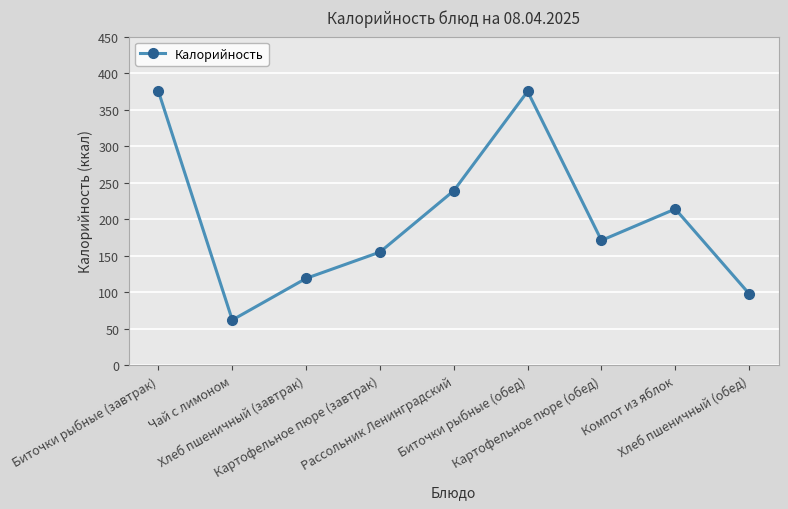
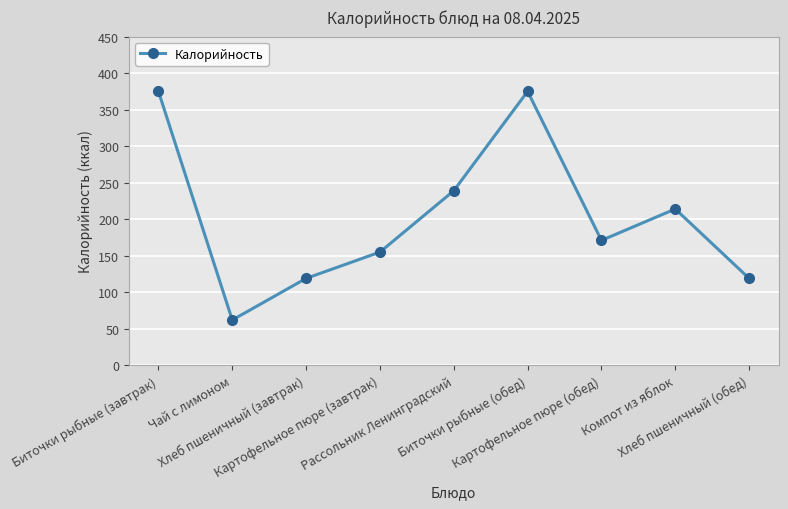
  {
    "Биточки рыбные (завтрак)": 380,
    "Чай с лимоном": 60,
    "Хлеб пшеничный (завтрак)": 120,
    "Картофельное пюре (завтрак)": 160,
    "Рассольник Ленинградский": 240,
    "Биточки рыбные (обед)": 380,
    "Картофельное пюре (обед)": 170,
    "Компот из яблок": 210,
-   "Хлеб пшеничный (обед)": 100
+   "Хлеб пшеничный (обед)": 120
  }
